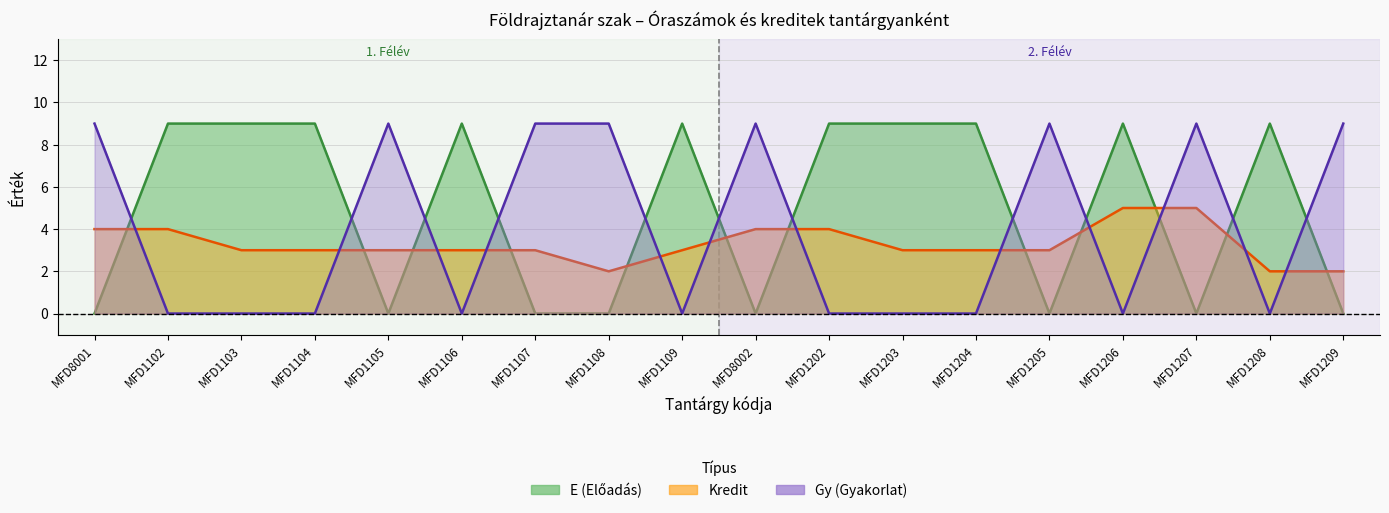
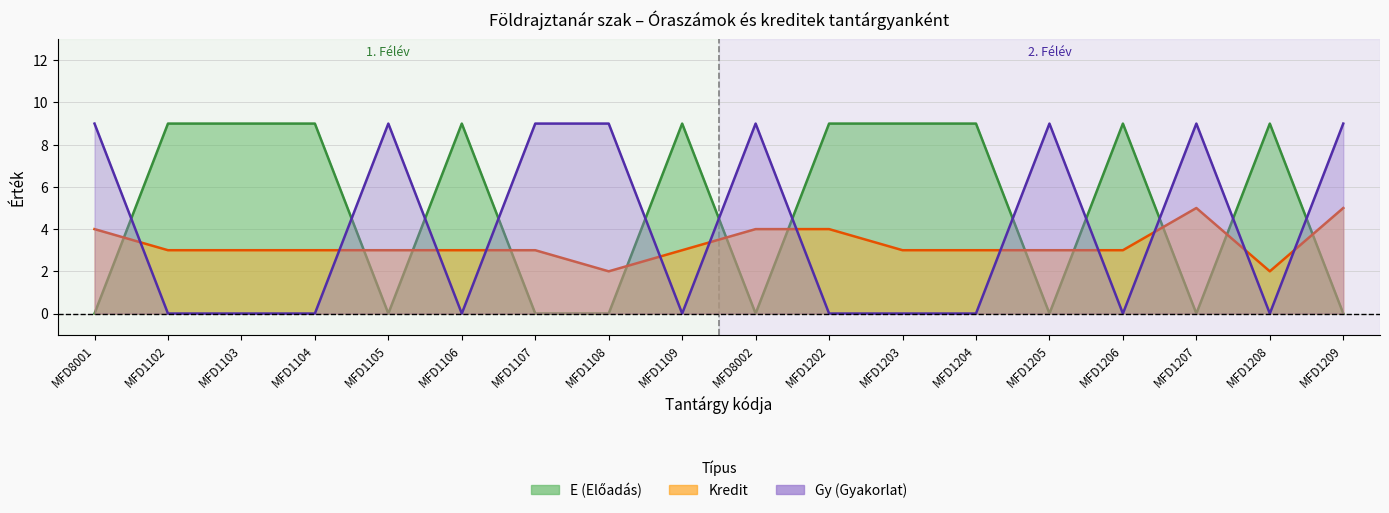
  {
    "E (Előadás)": {
      "MFD8001": 0,
      "MFD1102": 9,
      "MFD1103": 9,
      "MFD1104": 9,
      "MFD1105": 0,
      "MFD1106": 9,
      "MFD1107": 0,
      "MFD1108": 0,
      "MFD1109": 9,
      "MFD8002": 0,
      "MFD1202": 9,
      "MFD1203": 9,
      "MFD1204": 9,
      "MFD1205": 0,
      "MFD1206": 9,
      "MFD1207": 0,
      "MFD1208": 9,
      "MFD1209": 0
    },
    "Kredit": {
      "MFD8001": 4,
-     "MFD1102": 4,
+     "MFD1102": 3,
      "MFD1103": 3,
      "MFD1104": 3,
      "MFD1105": 3,
      "MFD1106": 3,
      "MFD1107": 3,
      "MFD1108": 2,
      "MFD1109": 3,
      "MFD8002": 4,
      "MFD1202": 4,
      "MFD1203": 3,
      "MFD1204": 3,
      "MFD1205": 3,
-     "MFD1206": 5,
+     "MFD1206": 3,
      "MFD1207": 5,
      "MFD1208": 2,
-     "MFD1209": 2
+     "MFD1209": 5
    },
    "Gy (Gyakorlat)": {
      "MFD8001": 9,
      "MFD1102": 0,
      "MFD1103": 0,
      "MFD1104": 0,
      "MFD1105": 9,
      "MFD1106": 0,
      "MFD1107": 9,
      "MFD1108": 9,
      "MFD1109": 0,
      "MFD8002": 9,
      "MFD1202": 0,
      "MFD1203": 0,
      "MFD1204": 0,
      "MFD1205": 9,
      "MFD1206": 0,
      "MFD1207": 9,
      "MFD1208": 0,
      "MFD1209": 9
    }
  }
